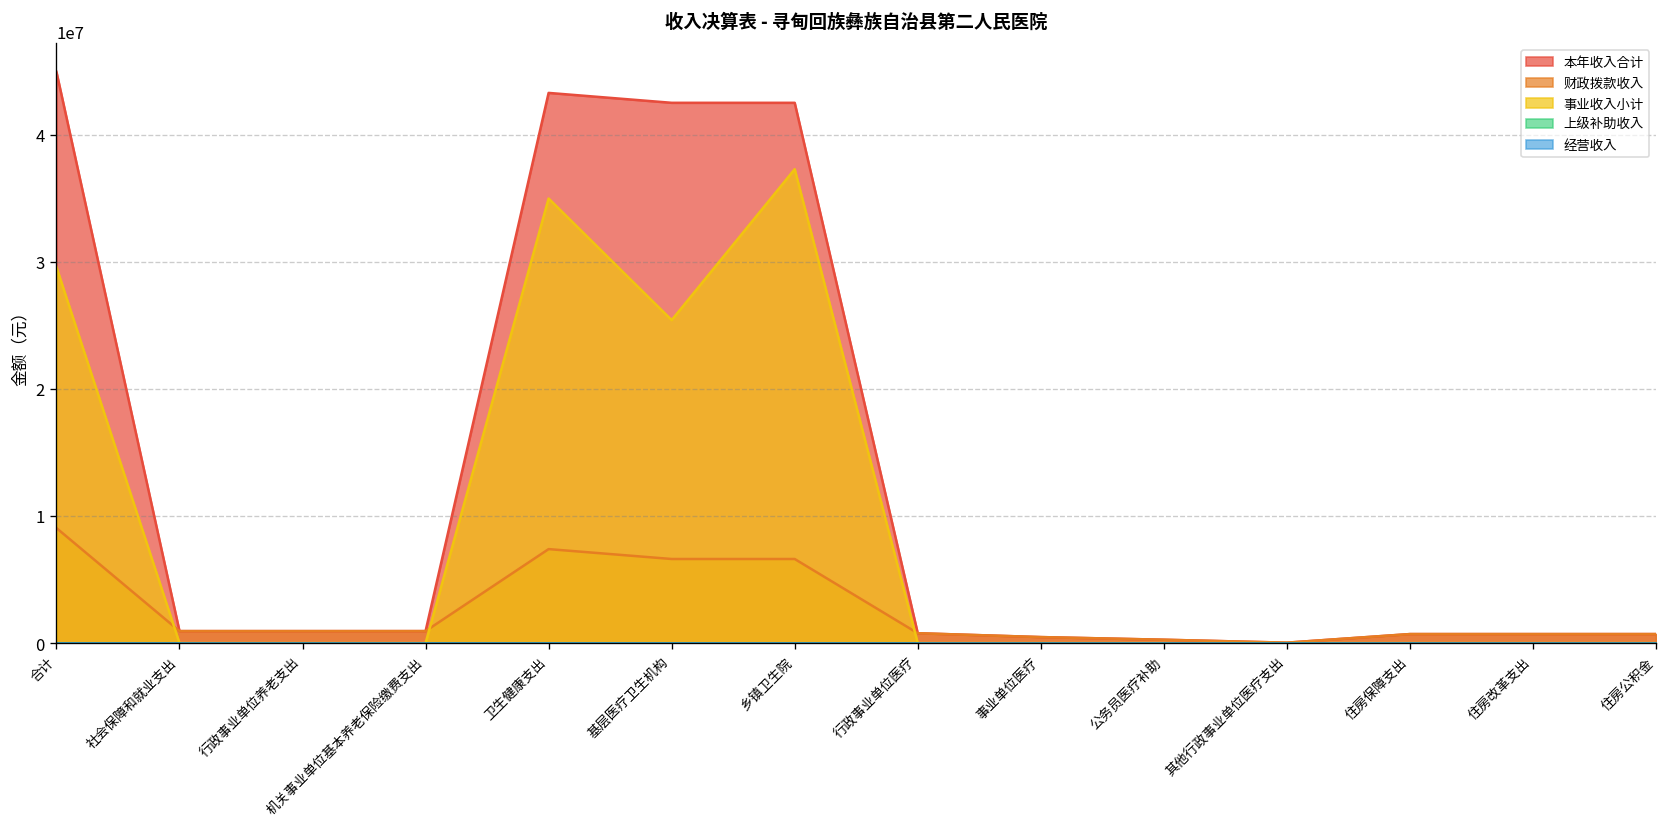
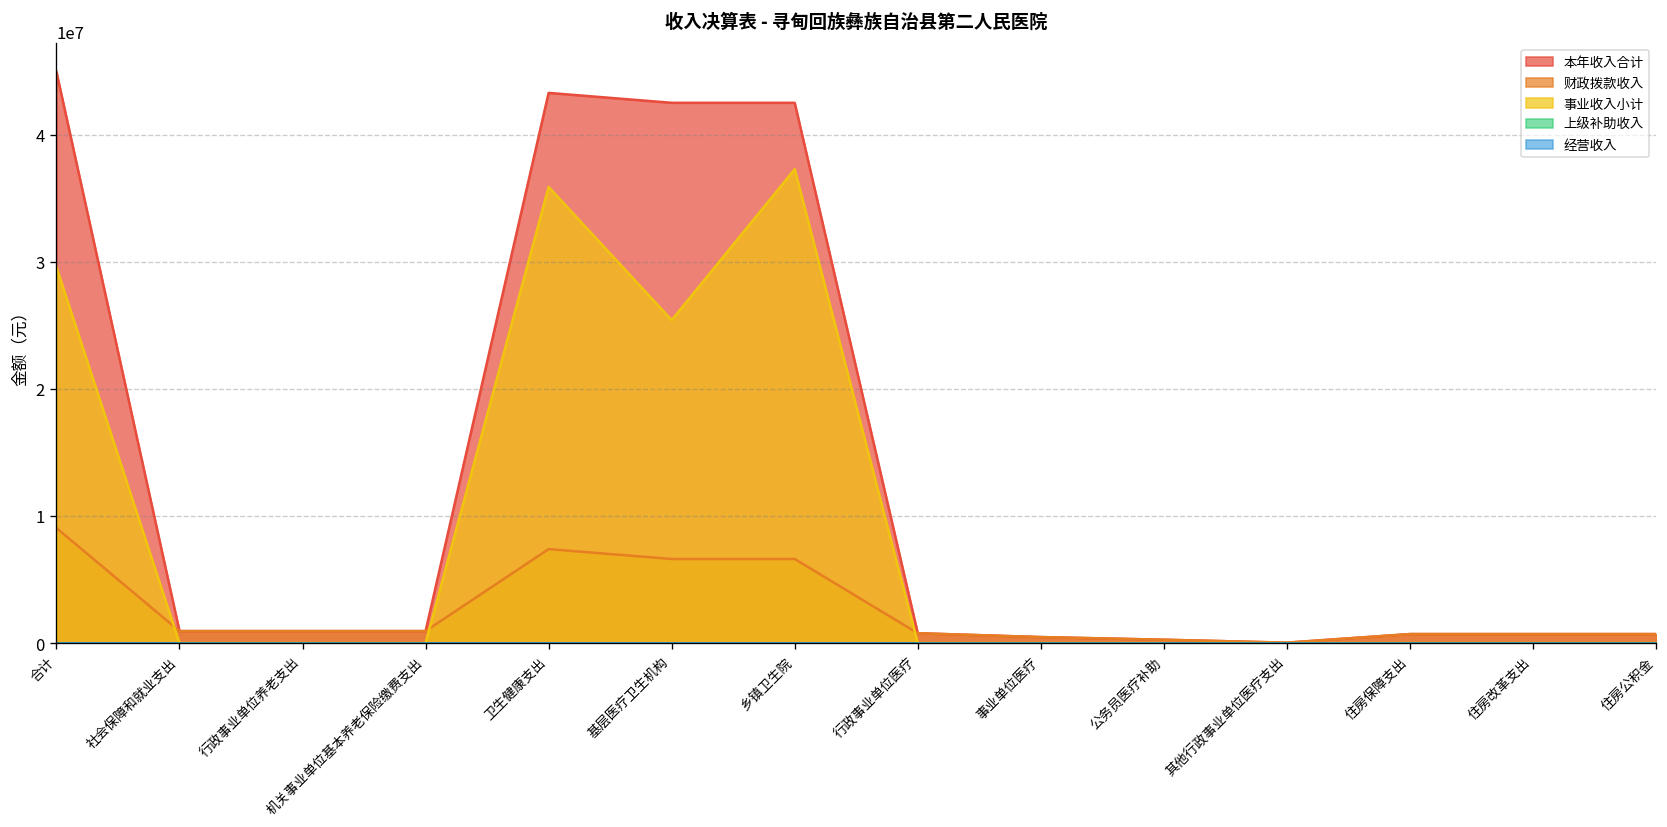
  {
    "事业收入小计": {
      "合计": 29600000,
-     "卫生健康支出": 35000000,
+     "卫生健康支出": 35900000,
      "基层医疗卫生机构": 25400000,
      "乡镇卫生院": 37300000
    },
    "经营收入": {
      "合计": 0,
      "卫生健康支出": 0,
      "基层医疗卫生机构": 0,
      "乡镇卫生院": 0
    }
  }
